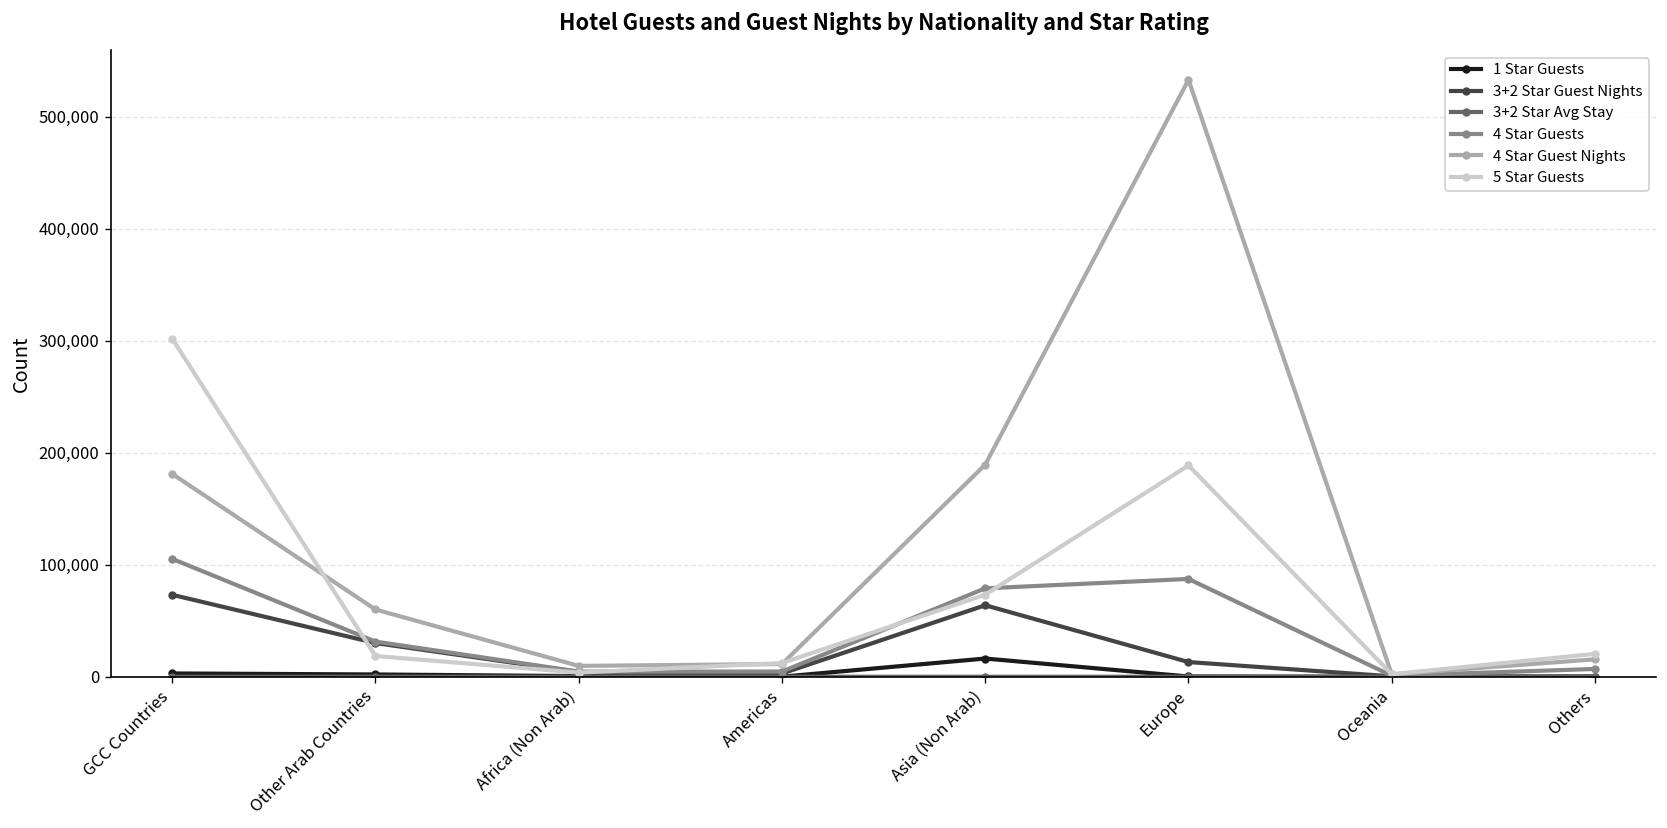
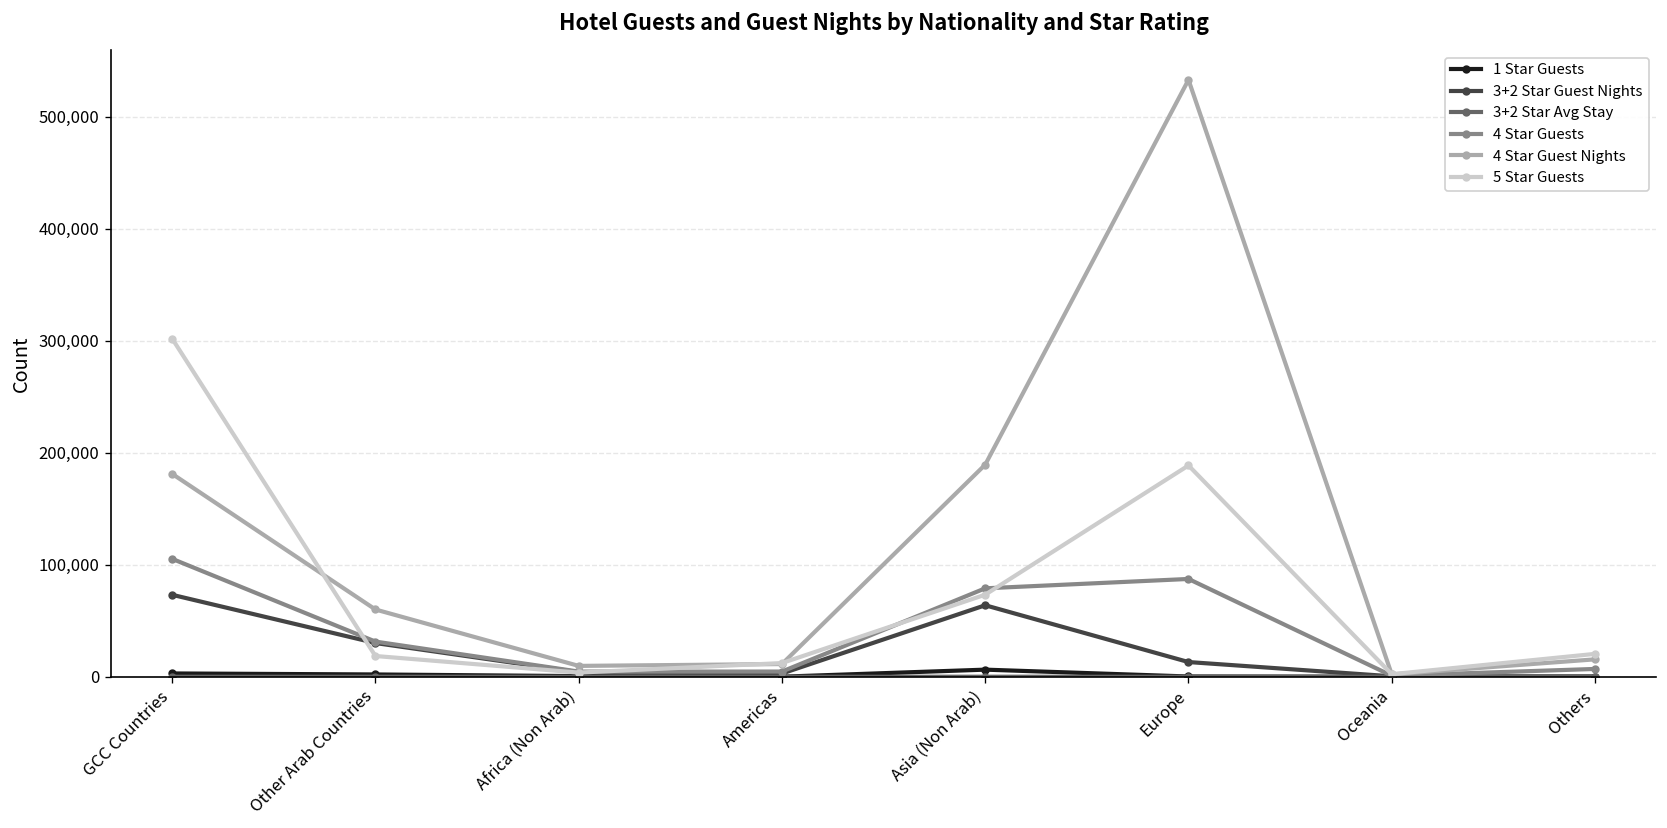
  {
    "1 Star Guests": {
      "GCC Countries": "0",
-     "Asia (Non Arab)": "20,000"
+     "Asia (Non Arab)": "10,000"
    }
  }
